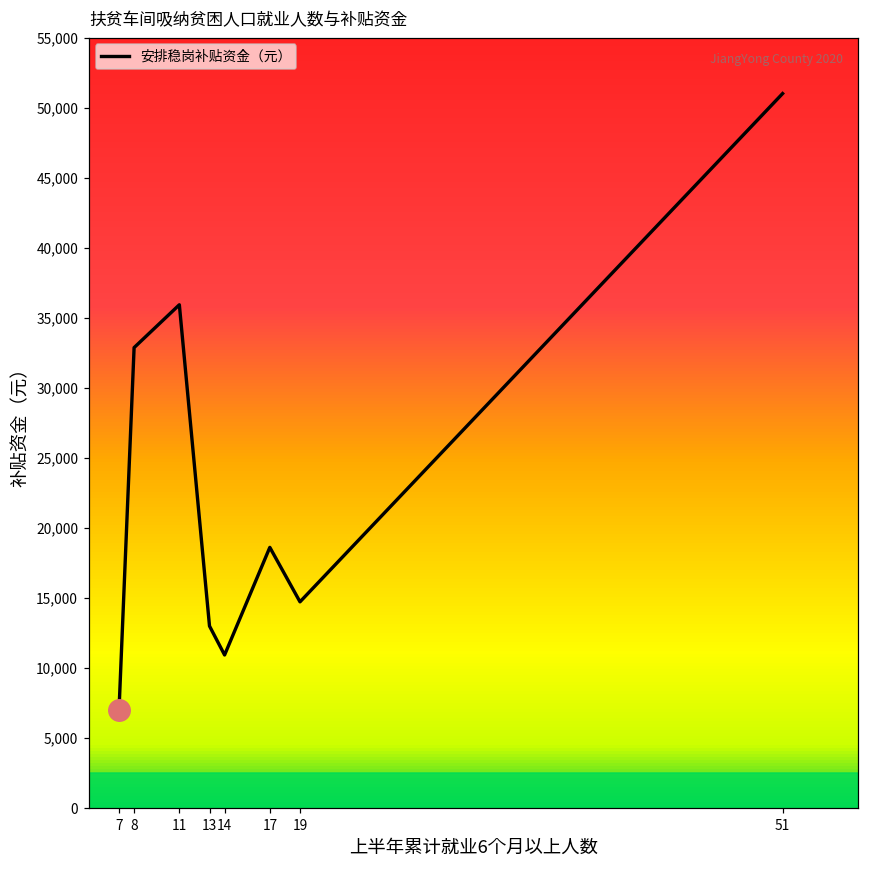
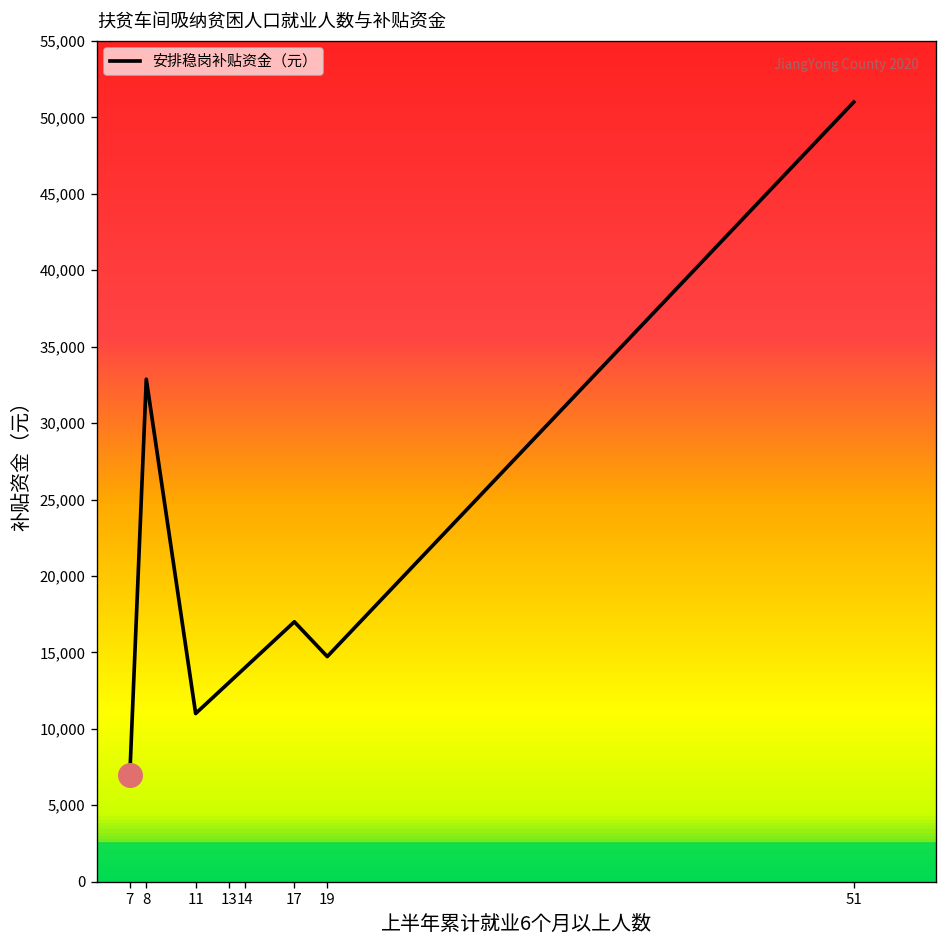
  {
    "安排稳岗补贴资金（元）": {
      "8": "32,900",
-     "11": "35,900",
+     "11": "11,000",
      "13": "13,000",
-     "14": "10,900",
-     "17": "18,600",
+     "14": "14,000",
+     "17": "17,000",
      "19": "14,700",
      "51": "51,000"
    }
  }
